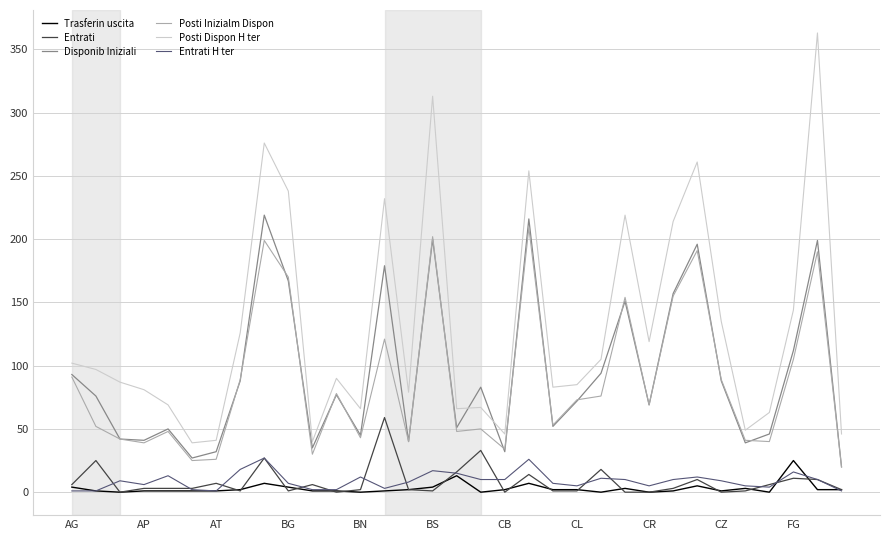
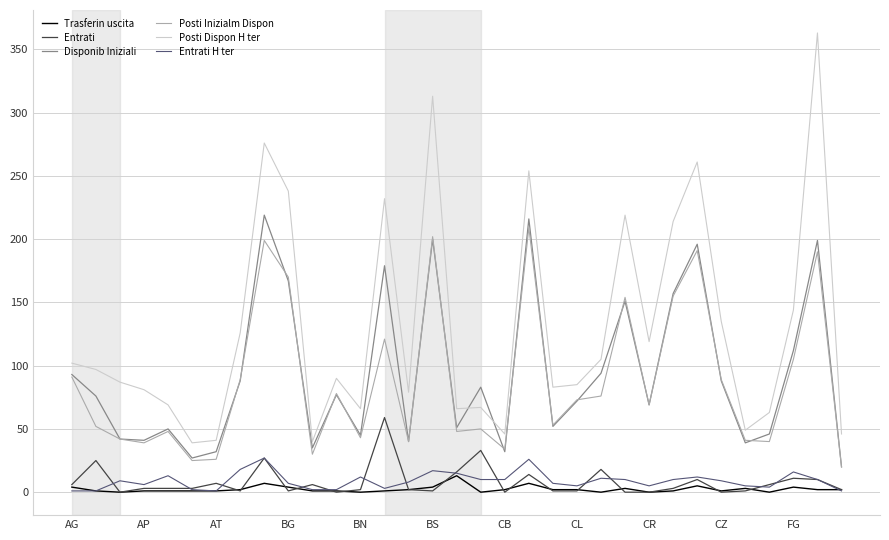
  {
    "Trasferin uscita": {
      "BG": 4,
      "BN": 0,
      "BS": 4,
      "CB": 2,
-     "FG": 25
+     "FG": 4
    }
  }
